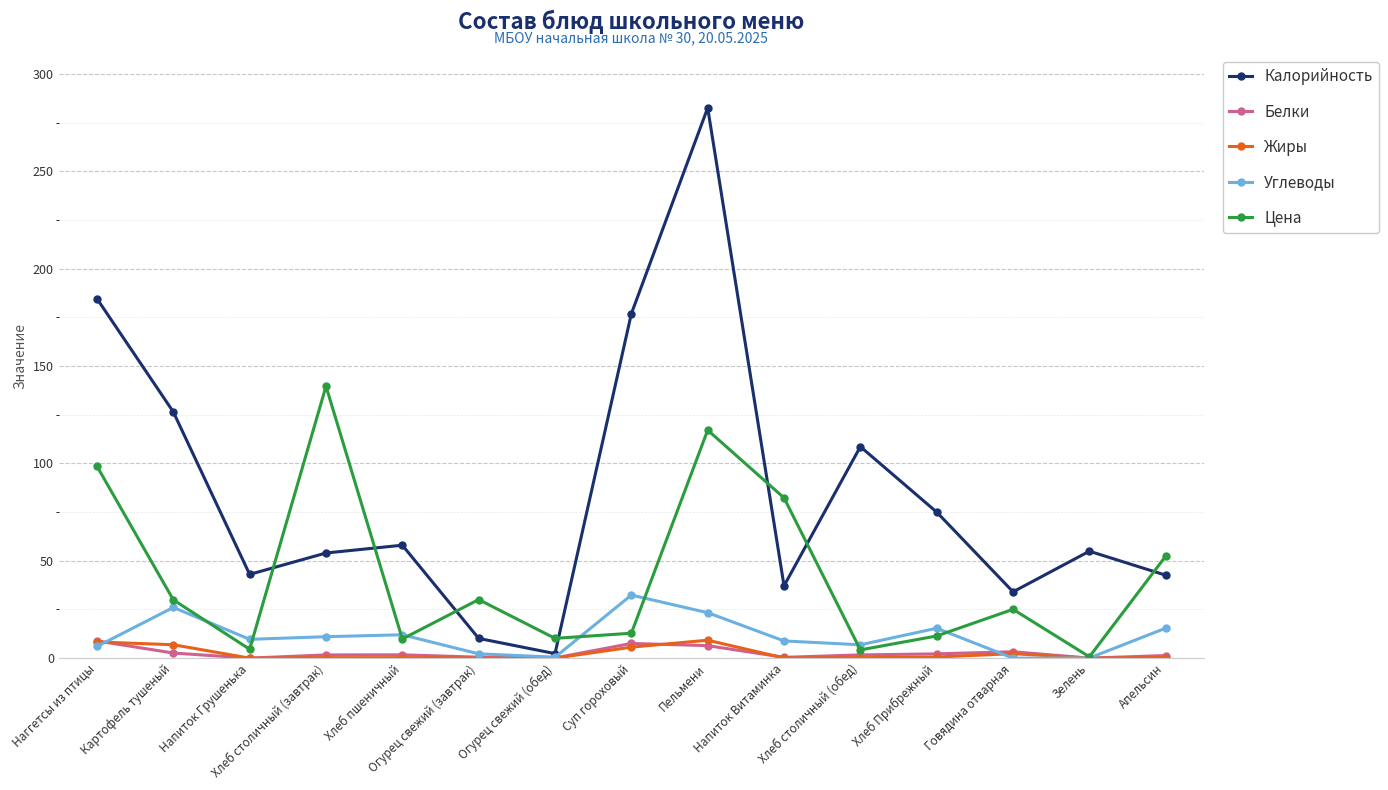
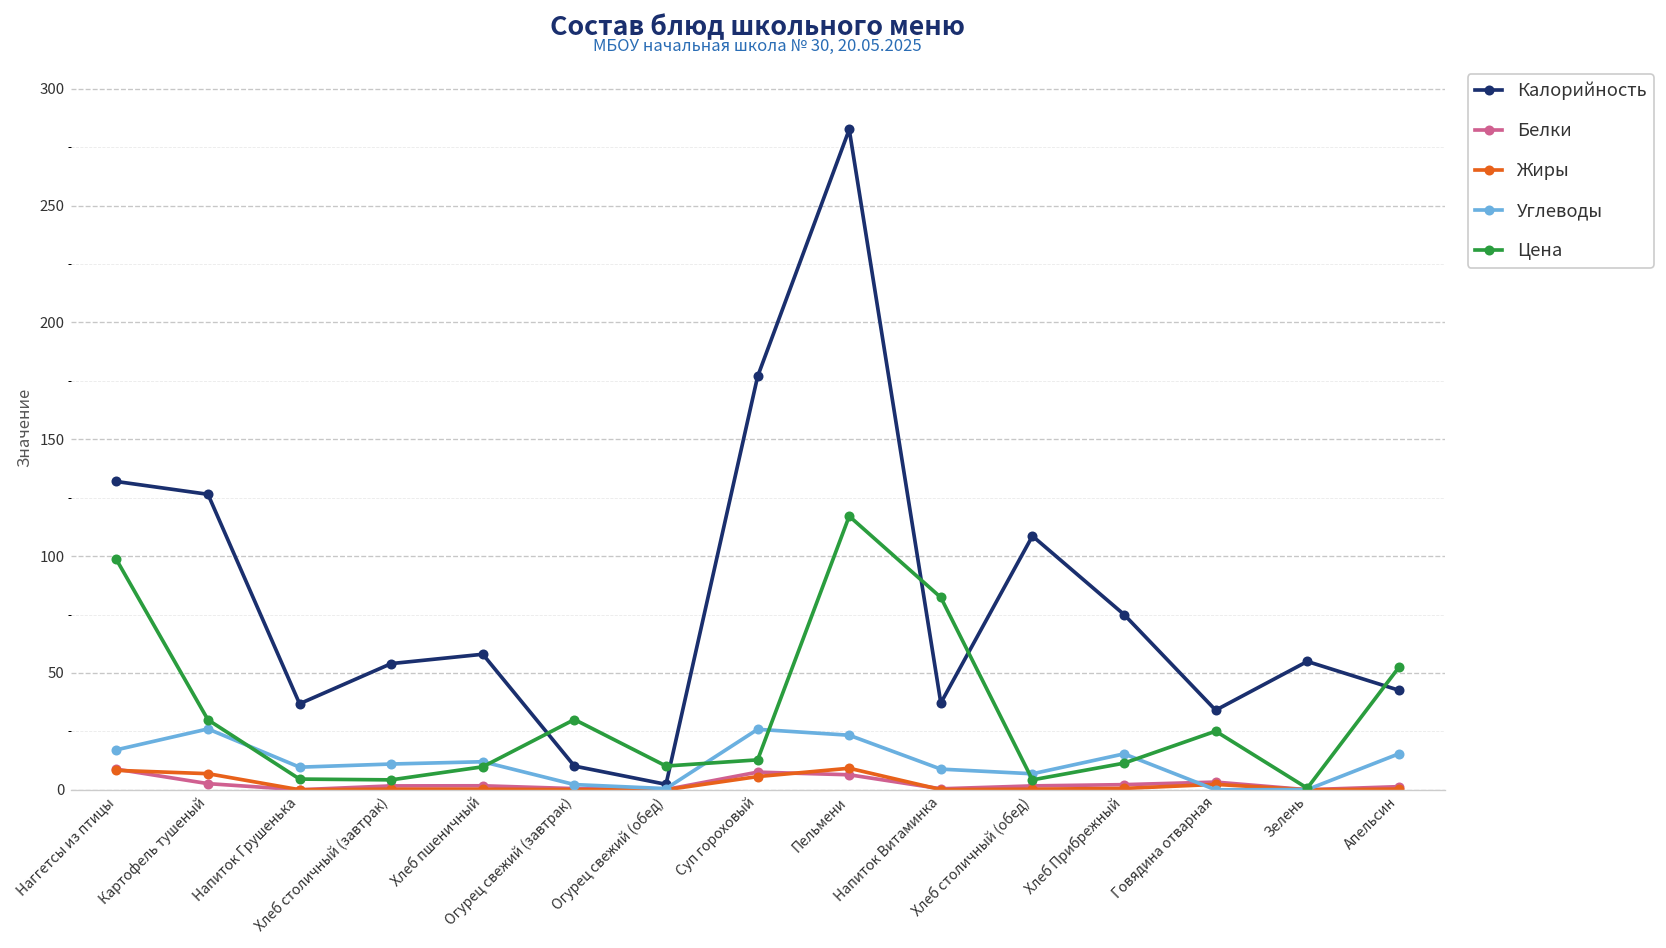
  {
    "Калорийность": {
-     "Наггетсы из птицы": 185,
+     "Наггетсы из птицы": 132,
      "Картофель тушеный": 126,
-     "Напиток Грушенька": 43,
+     "Напиток Грушенька": 37,
      "Хлеб столичный (завтрак)": 54,
      "Хлеб пшеничный": 58,
      "Огурец свежий (завтрак)": 10,
      "Огурец свежий (обед)": 2,
      "Суп гороховый": 177,
      "Пельмени": 283,
      "Напиток Витаминка": 37,
      "Хлеб столичный (обед)": 109,
      "Хлеб Прибрежный": 75,
      "Говядина отварная": 34,
      "Зелень": 55,
      "Апельсин": 43
    },
    "Белки": {
      "Картофель тушеный": 3,
      "Хлеб столичный (завтрак)": 2,
      "Хлеб пшеничный": 2,
      "Суп гороховый": 8,
      "Пельмени": 6,
      "Хлеб столичный (обед)": 2,
      "Хлеб Прибрежный": 2
    },
    "Жиры": {
      "Картофель тушеный": 7,
      "Хлеб столичный (завтрак)": 0,
      "Хлеб пшеничный": 0,
      "Суп гороховый": 6,
      "Пельмени": 9,
      "Хлеб столичный (обед)": 0,
      "Хлеб Прибрежный": 1
    },
    "Углеводы": {
-     "Наггетсы из птицы": 6,
+     "Наггетсы из птицы": 17,
      "Картофель тушеный": 26,
      "Напиток Грушенька": 10,
      "Хлеб столичный (завтрак)": 11,
      "Хлеб пшеничный": 12,
      "Огурец свежий (завтрак)": 2,
-     "Суп гороховый": 32,
+     "Суп гороховый": 26,
      "Пельмени": 23,
      "Напиток Витаминка": 9,
      "Хлеб столичный (обед)": 7,
      "Хлеб Прибрежный": 15,
      "Говядина отварная": 0,
      "Апельсин": 15
    },
    "Цена": {
      "Наггетсы из птицы": 99,
      "Картофель тушеный": 30,
      "Напиток Грушенька": 5,
-     "Хлеб столичный (завтрак)": 140,
+     "Хлеб столичный (завтрак)": 4,
      "Хлеб пшеничный": 10,
      "Огурец свежий (завтрак)": 30,
      "Огурец свежий (обед)": 10,
      "Суп гороховый": 13,
      "Пельмени": 117,
      "Напиток Витаминка": 82,
      "Хлеб столичный (обед)": 4,
      "Хлеб Прибрежный": 11,
      "Говядина отварная": 25,
      "Апельсин": 52
    }
  }
